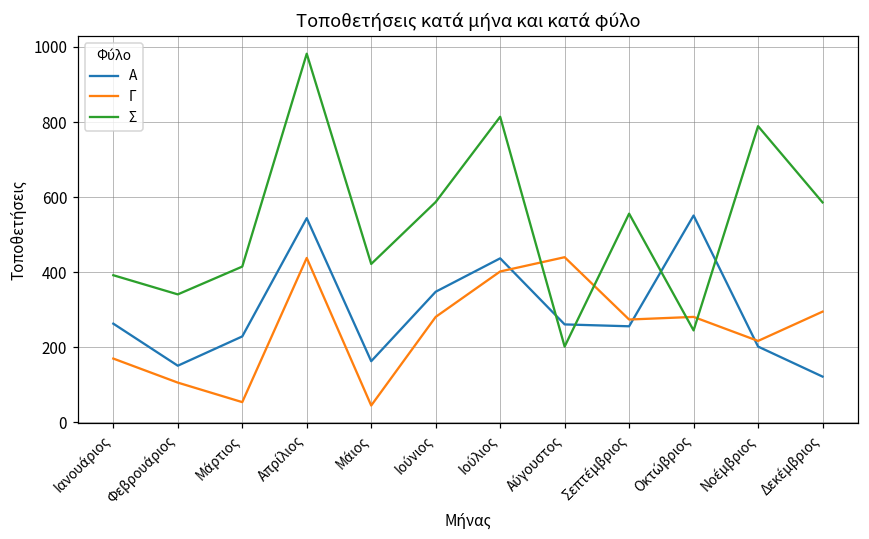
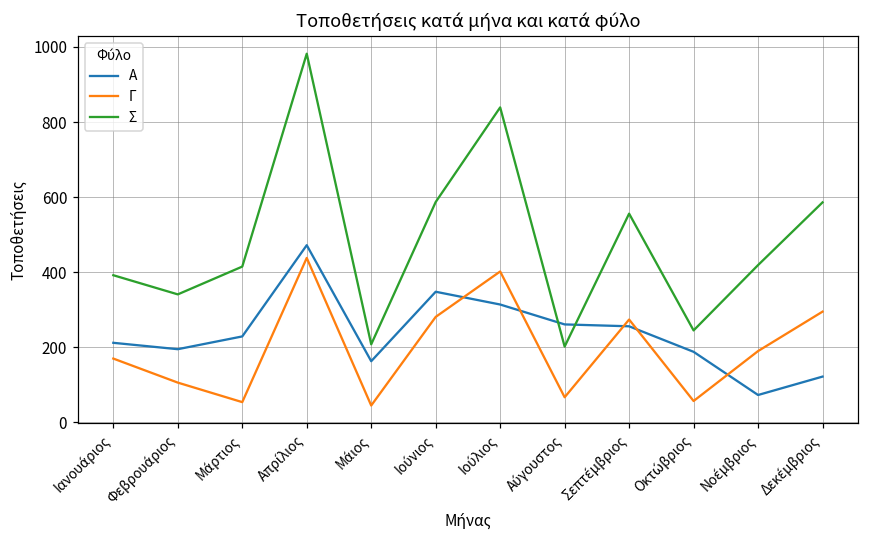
  {
    "Α": {
-     "Ιανουάριος": 260,
-     "Φεβρουάριος": 150,
+     "Ιανουάριος": 210,
+     "Φεβρουάριος": 200,
      "Μάρτιος": 230,
-     "Απρίλιος": 540,
+     "Απρίλιος": 470,
      "Μάιος": 160,
      "Ιούνιος": 350,
-     "Ιούλιος": 440,
+     "Ιούλιος": 310,
      "Αύγουστος": 260,
      "Σεπτέμβριος": 260,
-     "Οκτώβριος": 550,
-     "Νοέμβριος": 200,
+     "Οκτώβριος": 190,
+     "Νοέμβριος": 70,
      "Δεκέμβριος": 120
    },
    "Γ": {
      "Ιανουάριος": 170,
      "Φεβρουάριος": 110,
      "Μάρτιος": 50,
      "Απρίλιος": 440,
      "Μάιος": 50,
      "Ιούνιος": 280,
      "Ιούλιος": 400,
-     "Αύγουστος": 440,
+     "Αύγουστος": 70,
      "Σεπτέμβριος": 270,
-     "Οκτώβριος": 280,
-     "Νοέμβριος": 220,
+     "Οκτώβριος": 60,
+     "Νοέμβριος": 190,
      "Δεκέμβριος": 300
    },
    "Σ": {
      "Ιανουάριος": 390,
      "Φεβρουάριος": 340,
      "Μάρτιος": 420,
      "Απρίλιος": 980,
-     "Μάιος": 420,
+     "Μάιος": 210,
      "Ιούνιος": 590,
-     "Ιούλιος": 810,
+     "Ιούλιος": 840,
      "Αύγουστος": 200,
      "Σεπτέμβριος": 560,
      "Οκτώβριος": 250,
-     "Νοέμβριος": 790,
+     "Νοέμβριος": 420,
      "Δεκέμβριος": 590
    }
  }
